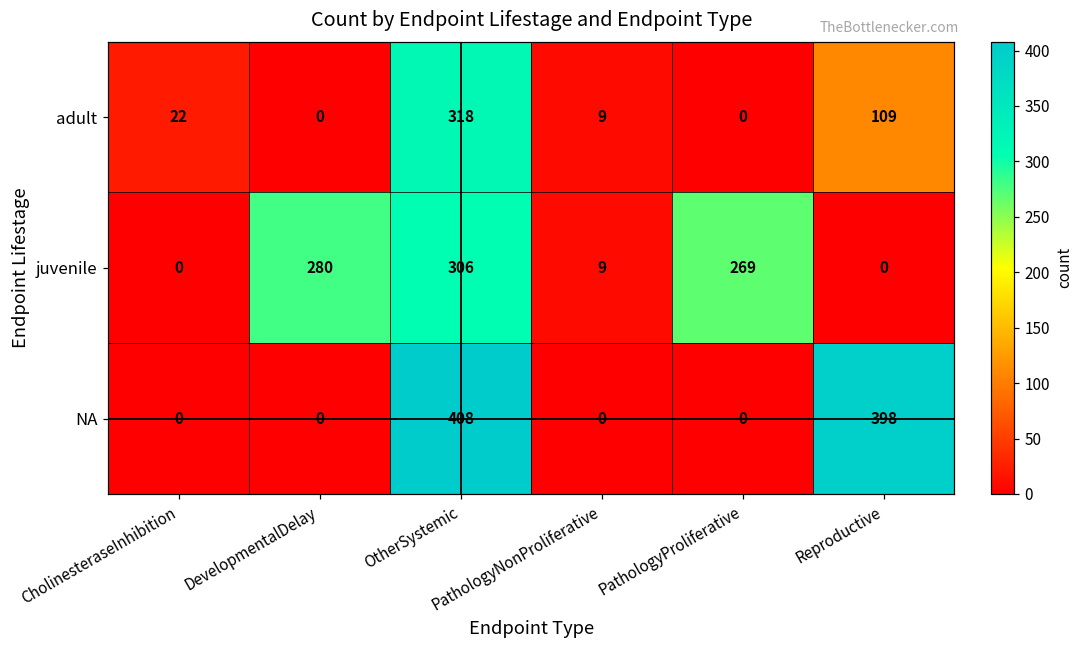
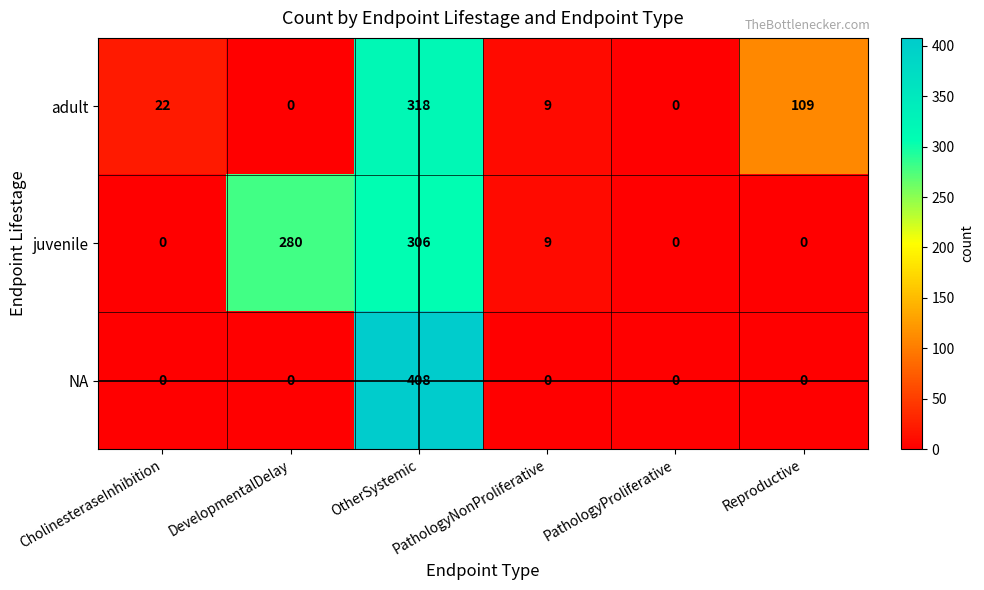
  {
    "adult": {
      "CholinesteraseInhibition": 22,
      "DevelopmentalDelay": 0,
      "OtherSystemic": 318,
      "PathologyNonProliferative": 9,
      "PathologyProliferative": 0,
      "Reproductive": 109
    },
    "juvenile": {
      "CholinesteraseInhibition": 0,
      "DevelopmentalDelay": 280,
      "OtherSystemic": 306,
      "PathologyNonProliferative": 9,
-     "PathologyProliferative": 269,
+     "PathologyProliferative": 0,
      "Reproductive": 0
    },
    "NA": {
      "CholinesteraseInhibition": 0,
      "DevelopmentalDelay": 0,
      "OtherSystemic": 408,
      "PathologyNonProliferative": 0,
      "PathologyProliferative": 0,
-     "Reproductive": 398
+     "Reproductive": 0
    }
  }
